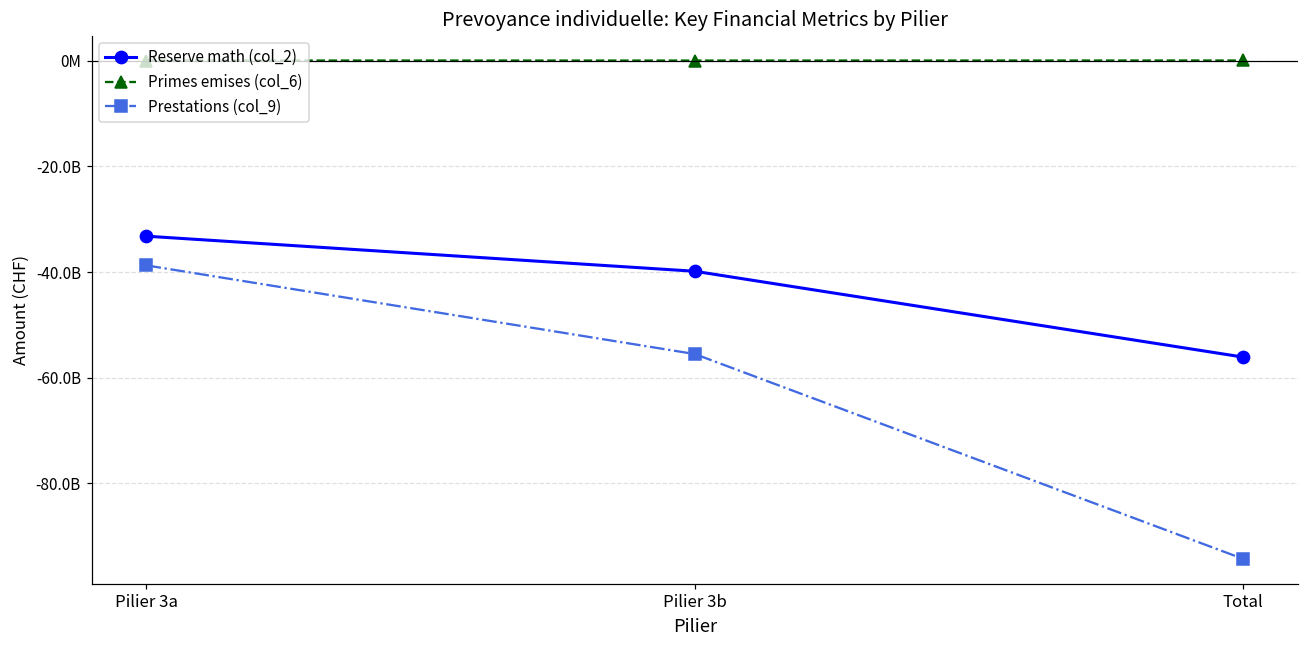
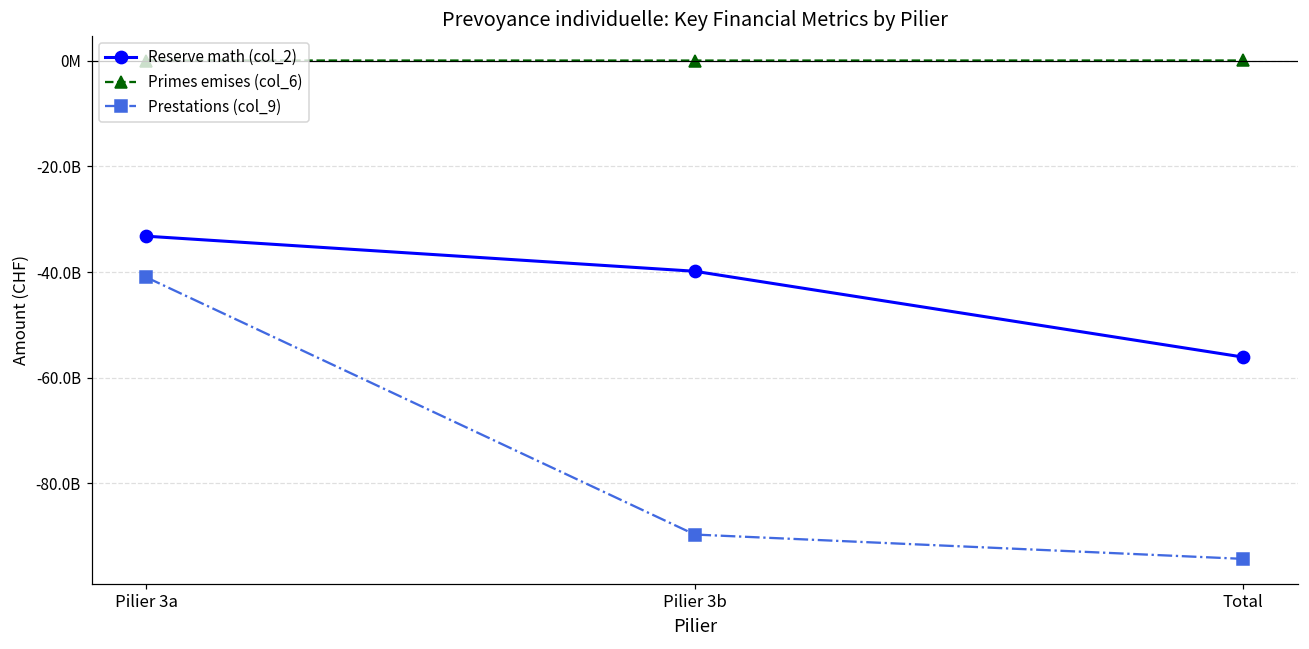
  {
    "Reserve math (col_2)": {
      "Pilier 3a": -33000000000,
      "Pilier 3b": -40000000000,
      "Total": -56000000000
    },
    "Primes emises (col_6)": {
      "Pilier 3b": 0,
      "Total": 0
    },
    "Prestations (col_9)": {
-     "Pilier 3a": -39000000000,
-     "Pilier 3b": -56000000000,
+     "Pilier 3a": -41000000000,
+     "Pilier 3b": -90000000000,
      "Total": -94000000000
    }
  }
